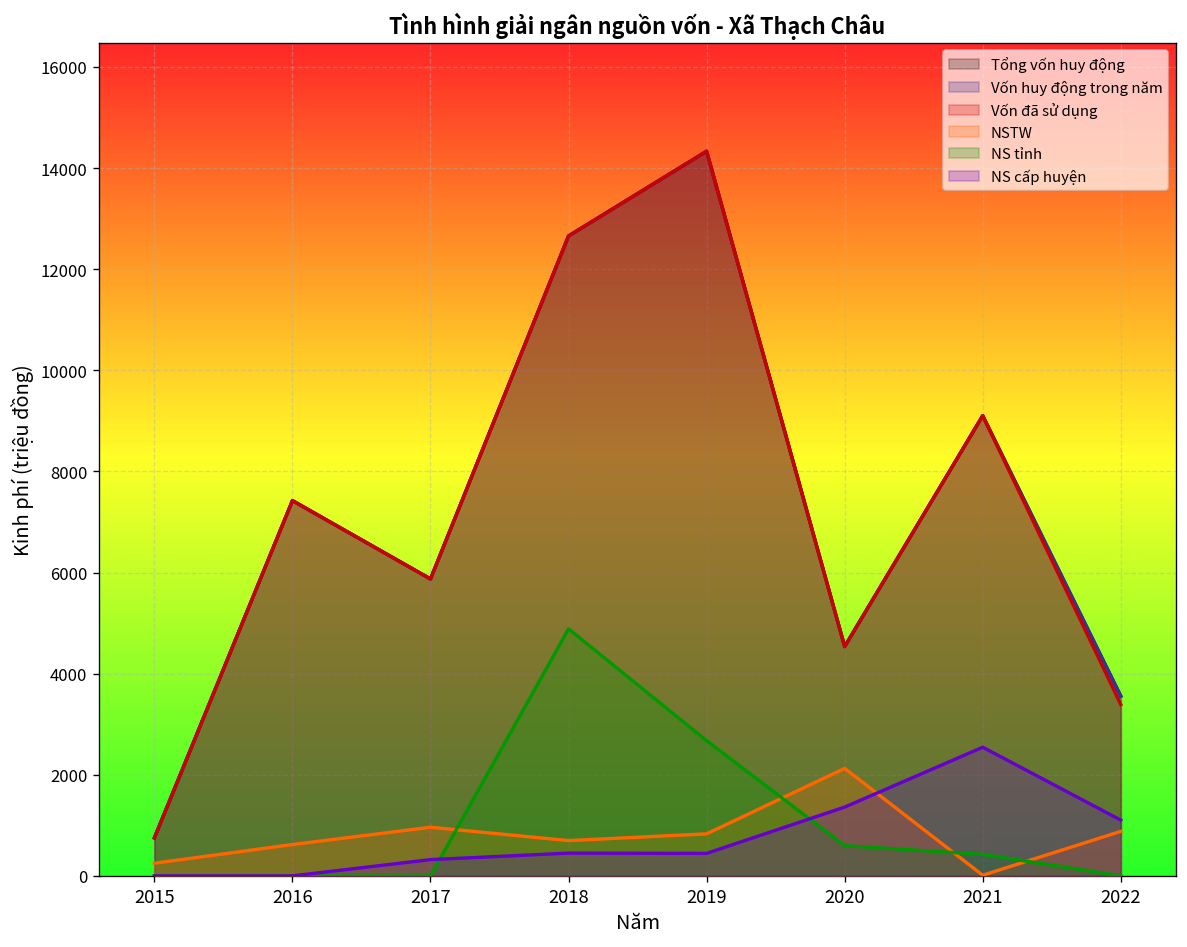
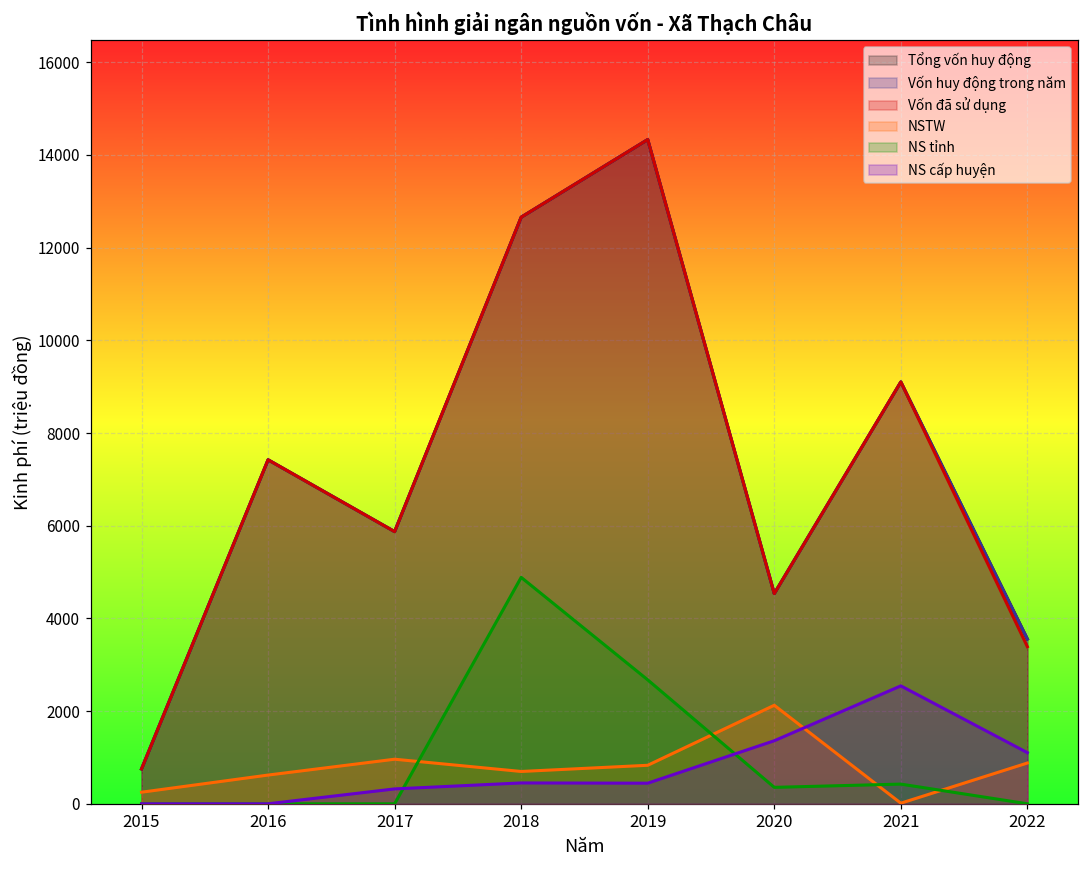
  {
    "NS tỉnh": {
      "2017": 0,
      "2018": 4900,
      "2019": 2700,
-     "2020": 600,
+     "2020": 400,
      "2021": 400,
      "2022": 0
    }
  }
